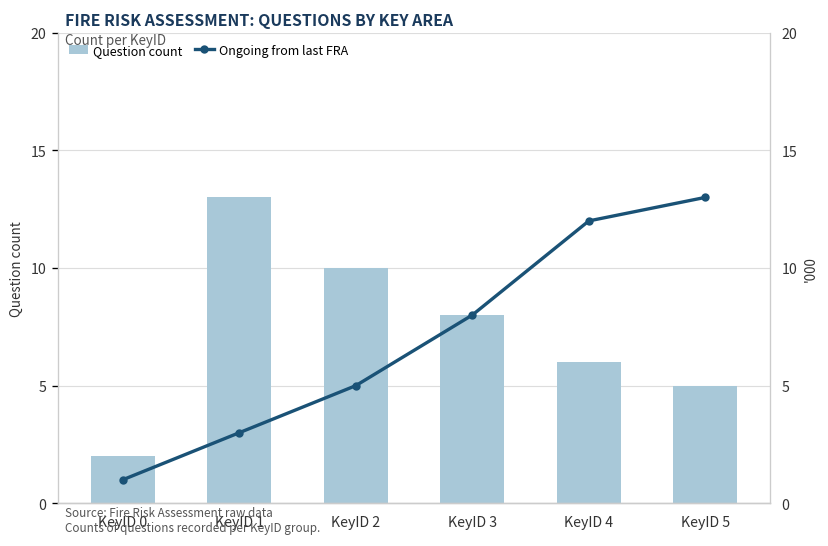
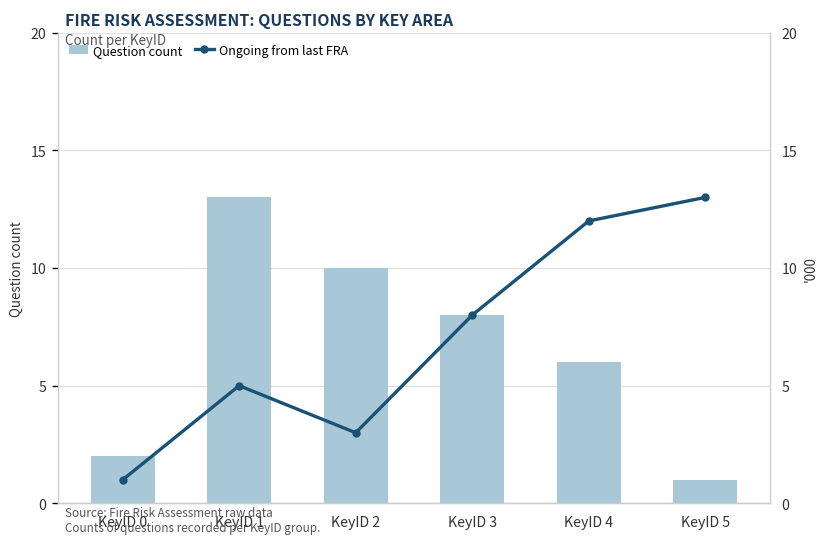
  {
    "Question count": {
      "KeyID 0": 2,
      "KeyID 1": 13,
      "KeyID 2": 10,
      "KeyID 3": 8,
      "KeyID 4": 6,
-     "KeyID 5": 5
+     "KeyID 5": 1
    },
    "Ongoing from last FRA": {
      "KeyID 0": 1,
-     "KeyID 1": 3,
-     "KeyID 2": 5,
+     "KeyID 1": 5,
+     "KeyID 2": 3,
      "KeyID 3": 8,
      "KeyID 4": 12,
      "KeyID 5": 13
    }
  }
